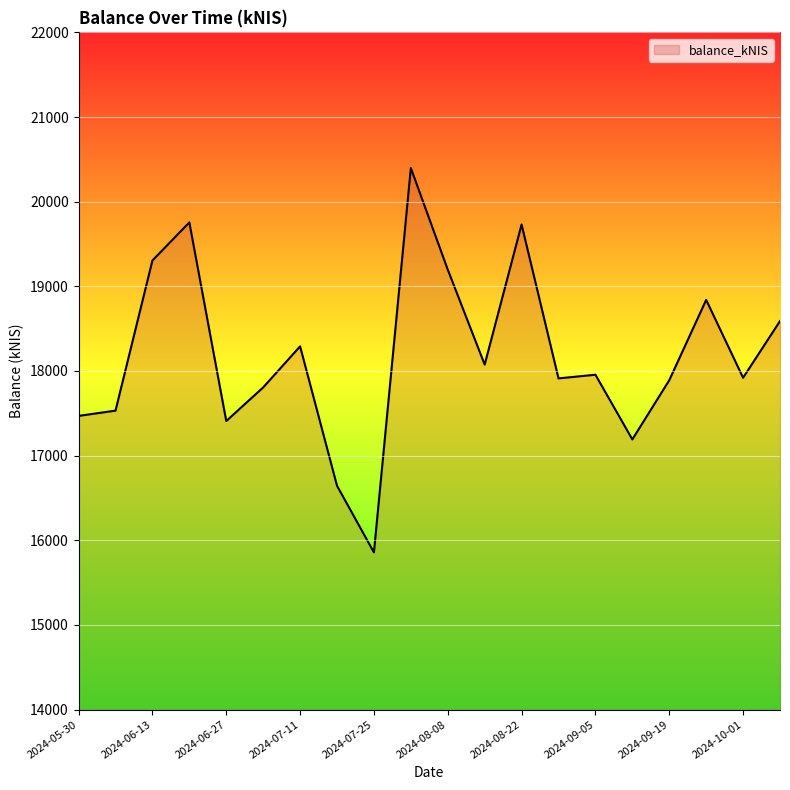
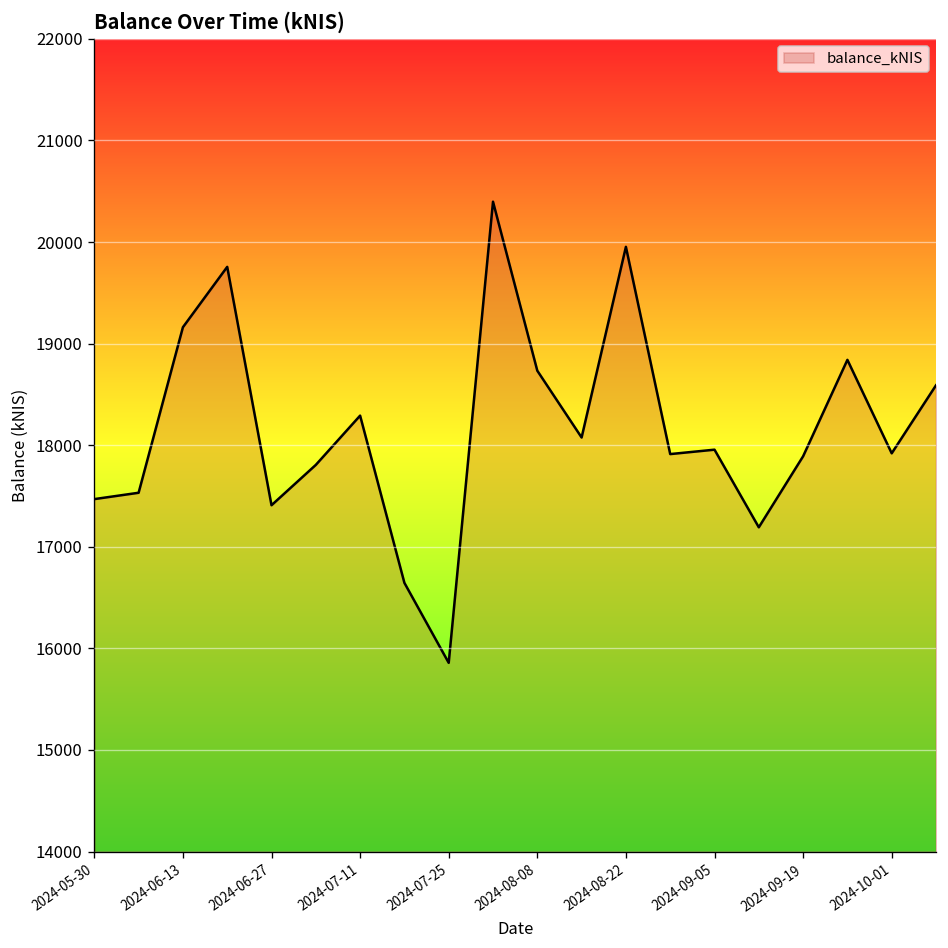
  {
    "2024-05-30": 17500,
-   "2024-06-13": 19300,
+   "2024-06-13": 19200,
    "2024-06-27": 17400,
    "2024-07-11": 18300,
    "2024-07-25": 15900,
-   "2024-08-08": 19200,
-   "2024-08-22": 19700,
+   "2024-08-08": 18700,
+   "2024-08-22": 20000,
    "2024-09-05": 18000,
    "2024-09-19": 17900,
    "2024-10-01": 17900
  }
